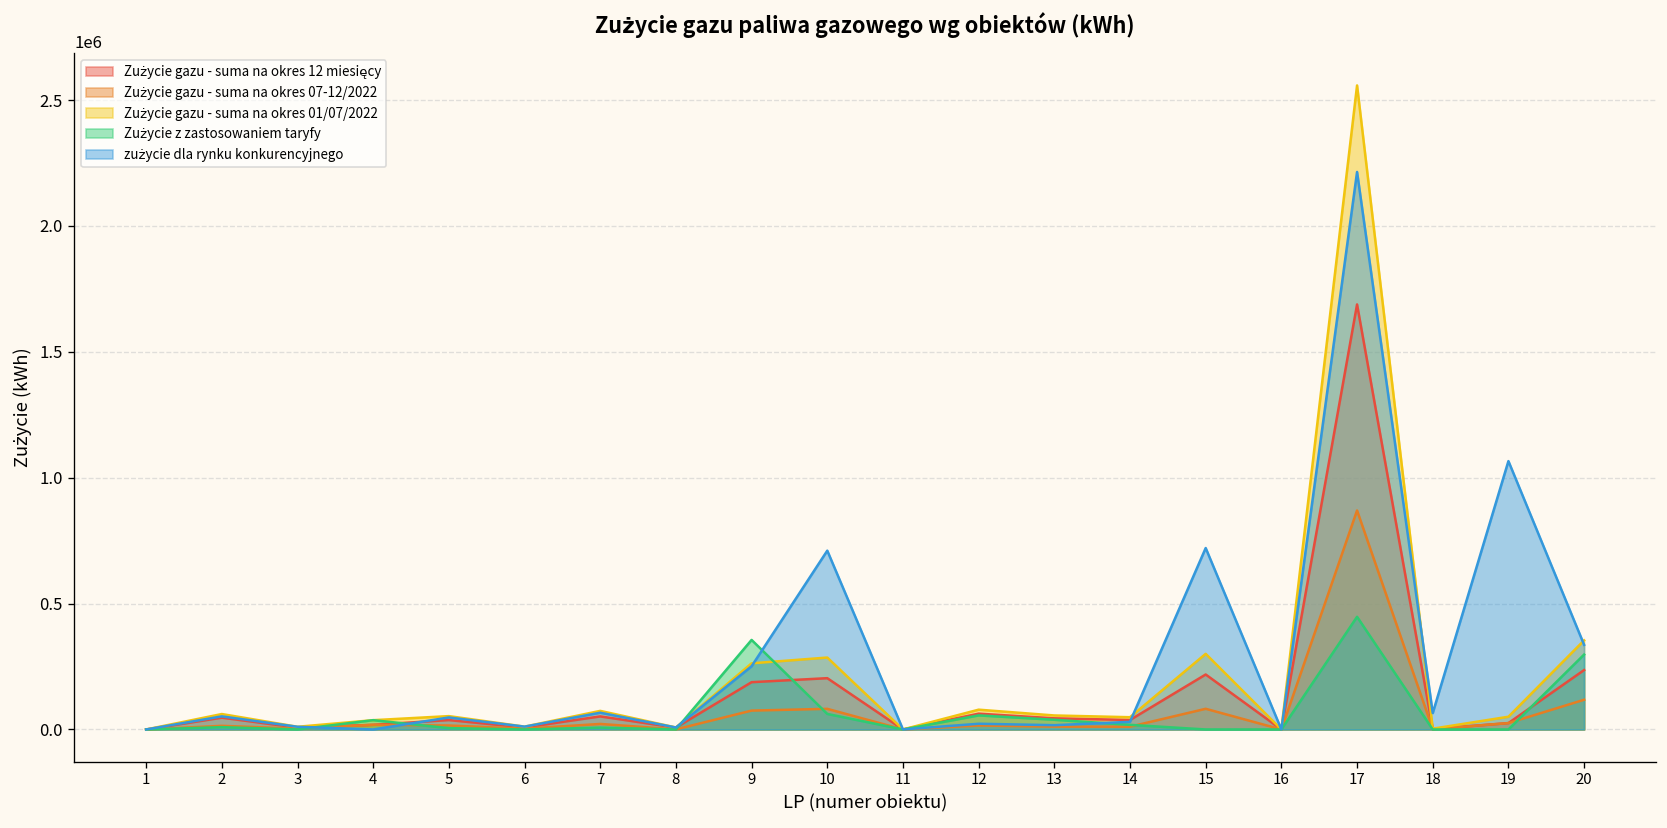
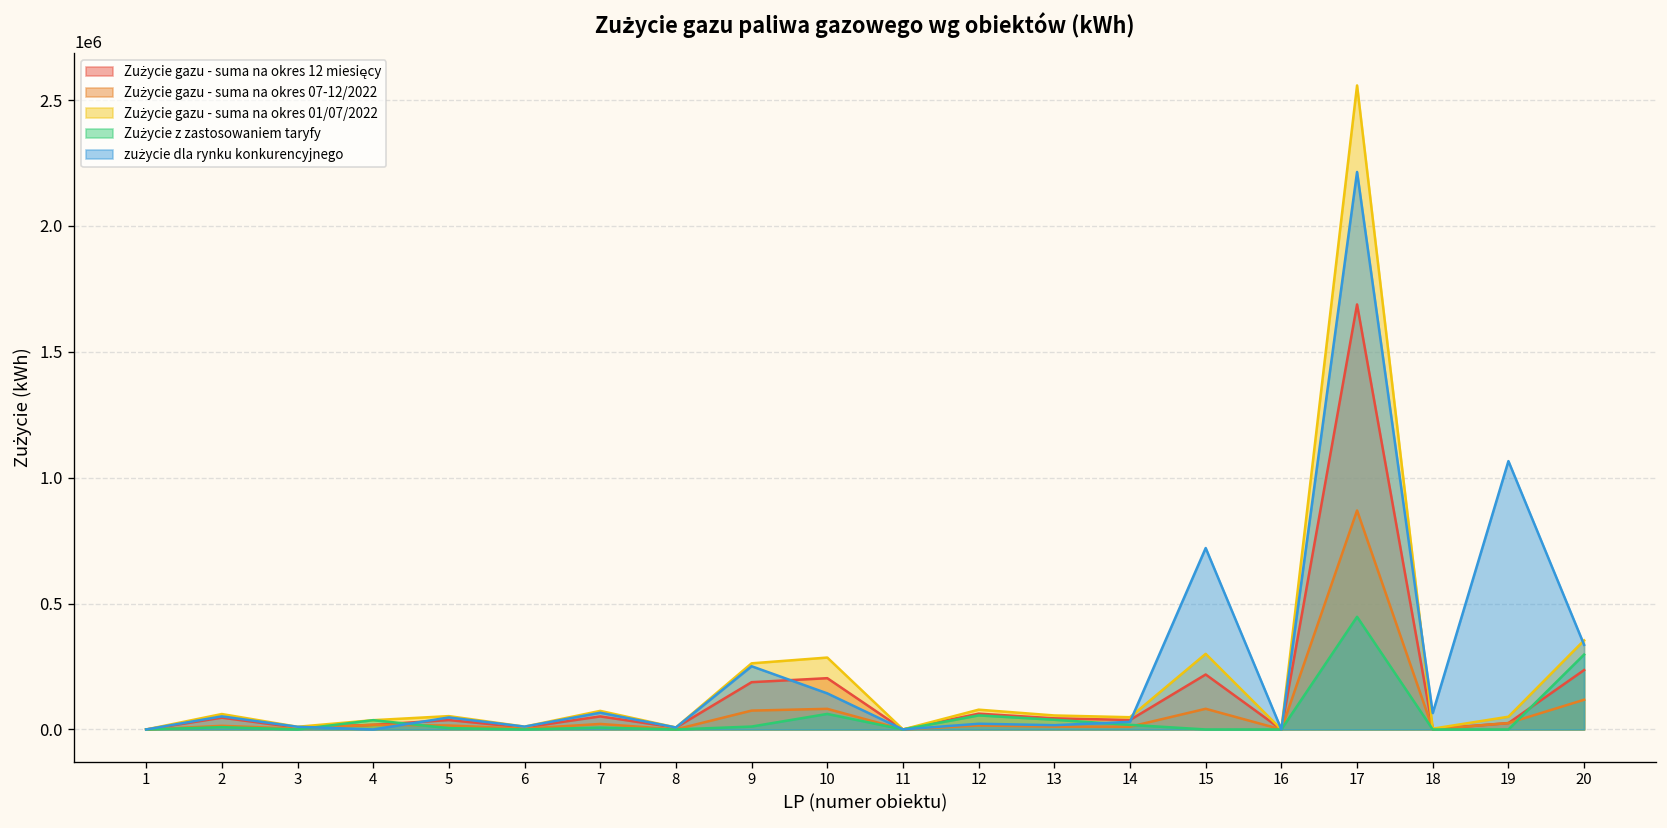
  {
    "Zużycie z zastosowaniem taryfy": {
      "7": 10000,
-     "9": 360000,
+     "9": 10000,
      "10": 60000,
      "15": 0,
      "17": 450000,
      "19": 0,
      "20": 300000
    },
    "zużycie dla rynku konkurencyjnego": {
      "4": 0,
-     "10": 710000,
+     "10": 140000,
      "15": 720000,
      "17": 2210000,
      "18": 70000,
      "19": 1070000,
      "20": 340000
    }
  }
